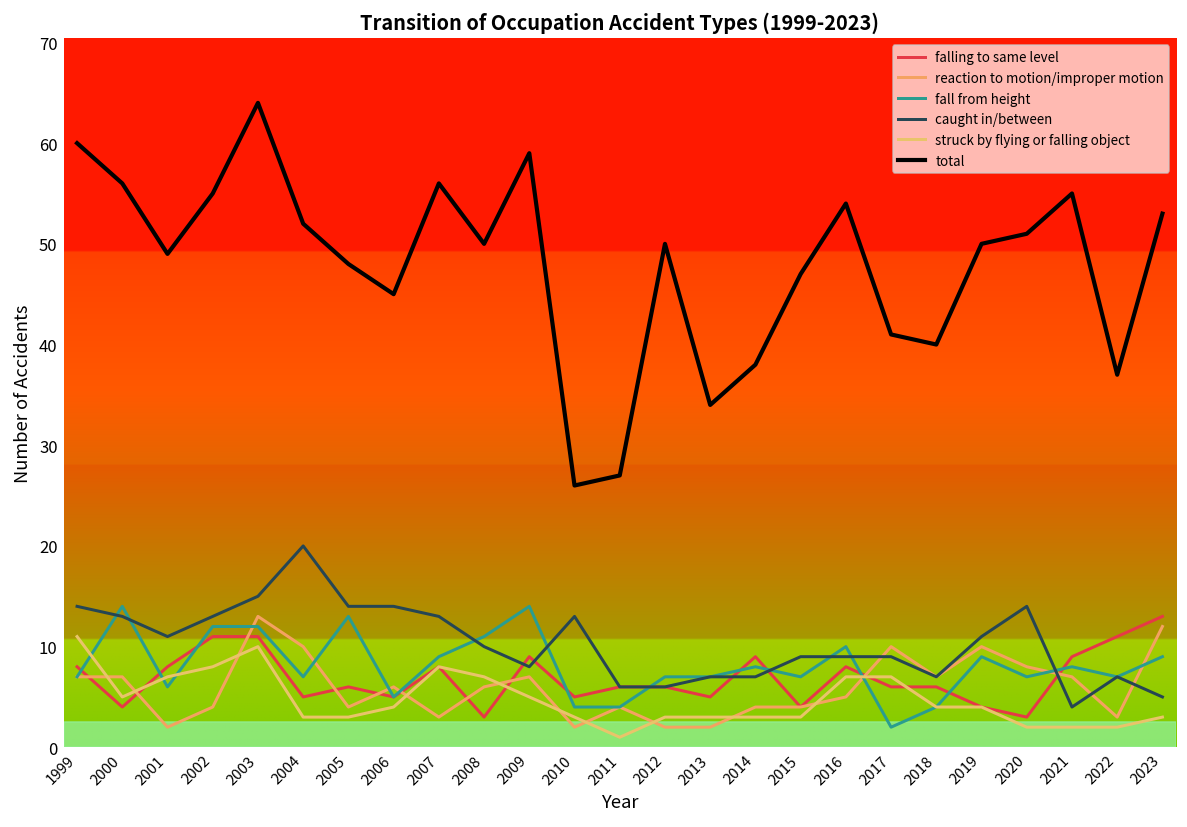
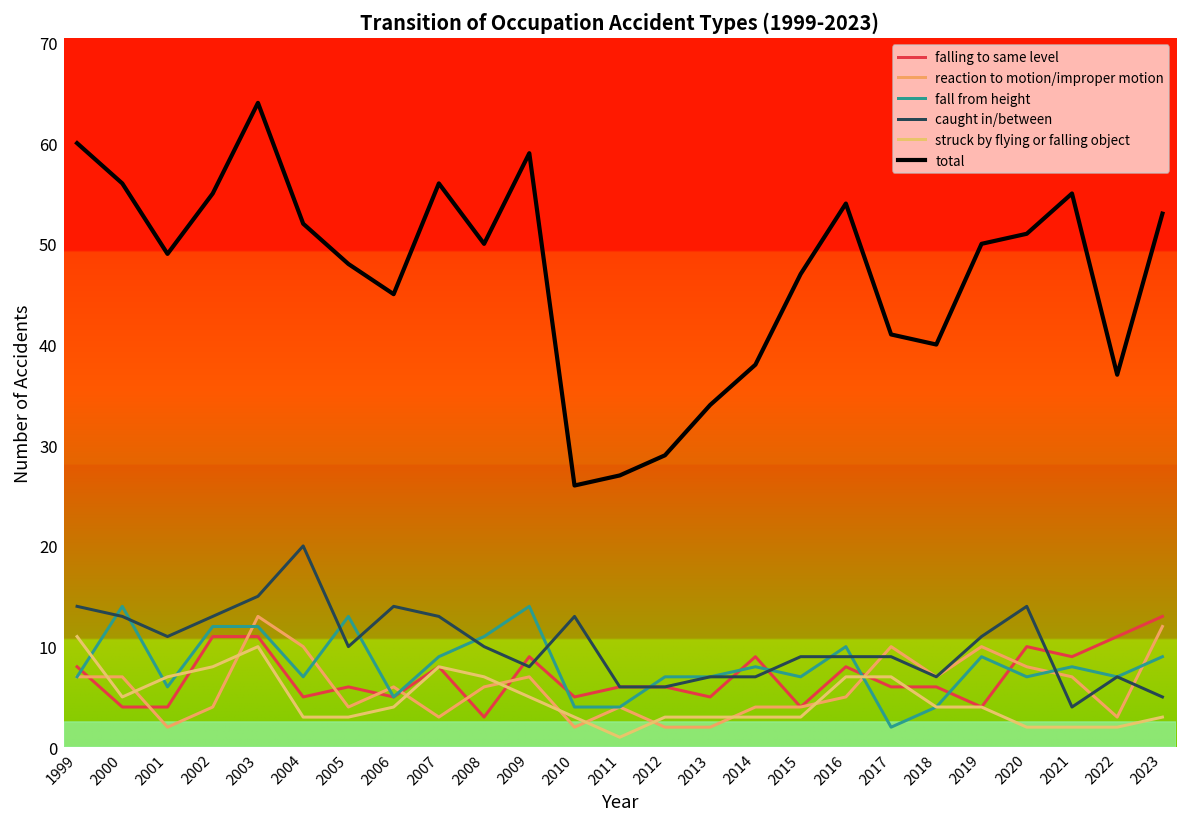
  {
    "falling to same level": {
      "1999": 8,
      "2000": 4,
-     "2001": 8,
+     "2001": 4,
      "2002": 11,
      "2003": 11,
      "2004": 5,
      "2005": 6,
      "2008": 3,
      "2009": 9,
      "2010": 5,
      "2013": 5,
      "2014": 9,
      "2016": 8,
      "2017": 6,
      "2018": 6,
-     "2020": 3,
+     "2020": 10,
      "2021": 9,
      "2022": 11,
      "2023": 13
    },
    "fall from height": {
      "2000": 14,
      "2001": 6,
      "2002": 12,
      "2003": 12,
      "2004": 7,
      "2005": 13,
      "2007": 9,
      "2008": 11,
      "2009": 14,
      "2010": 4,
      "2012": 7,
      "2014": 8,
      "2015": 7,
      "2016": 10,
      "2019": 9,
      "2020": 7,
      "2021": 8,
      "2023": 9
    },
    "caught in/between": {
      "1999": 14,
      "2000": 13,
      "2001": 11,
      "2002": 13,
      "2003": 15,
      "2004": 20,
-     "2005": 14,
+     "2005": 10,
      "2006": 14,
      "2007": 13,
      "2008": 10,
      "2009": 8,
      "2010": 13,
      "2014": 7,
      "2015": 9,
      "2016": 9,
      "2017": 9,
      "2019": 11,
      "2020": 14,
      "2021": 4,
      "2023": 5
    },
    "total": {
      "1999": 60,
      "2000": 56,
      "2001": 49,
      "2002": 55,
      "2003": 64,
      "2004": 52,
      "2005": 48,
      "2006": 45,
      "2007": 56,
      "2008": 50,
      "2009": 59,
      "2010": 26,
      "2011": 27,
-     "2012": 50,
+     "2012": 29,
      "2013": 34,
      "2014": 38,
      "2015": 47,
      "2016": 54,
      "2017": 41,
      "2018": 40,
      "2019": 50,
      "2020": 51,
      "2021": 55,
      "2022": 37,
      "2023": 53
    }
  }
